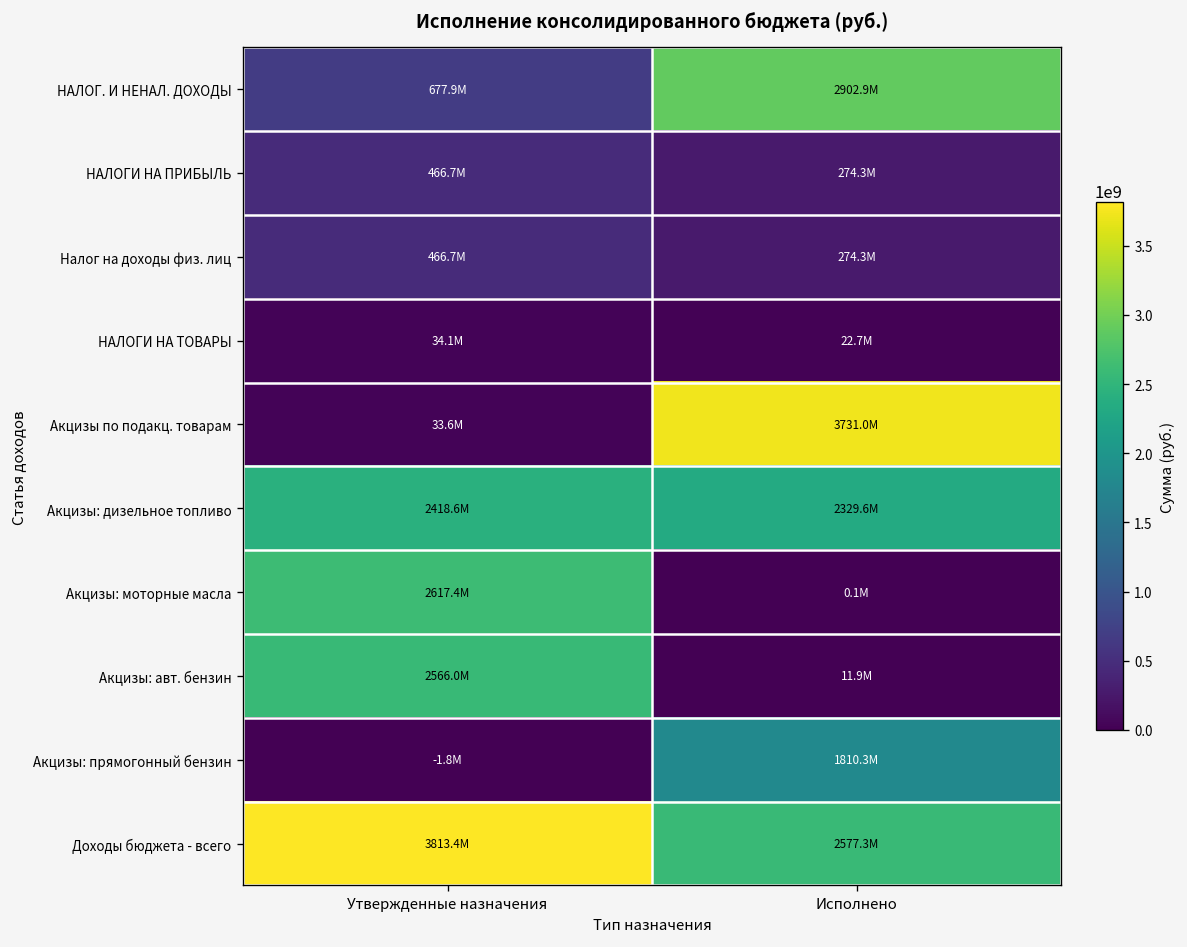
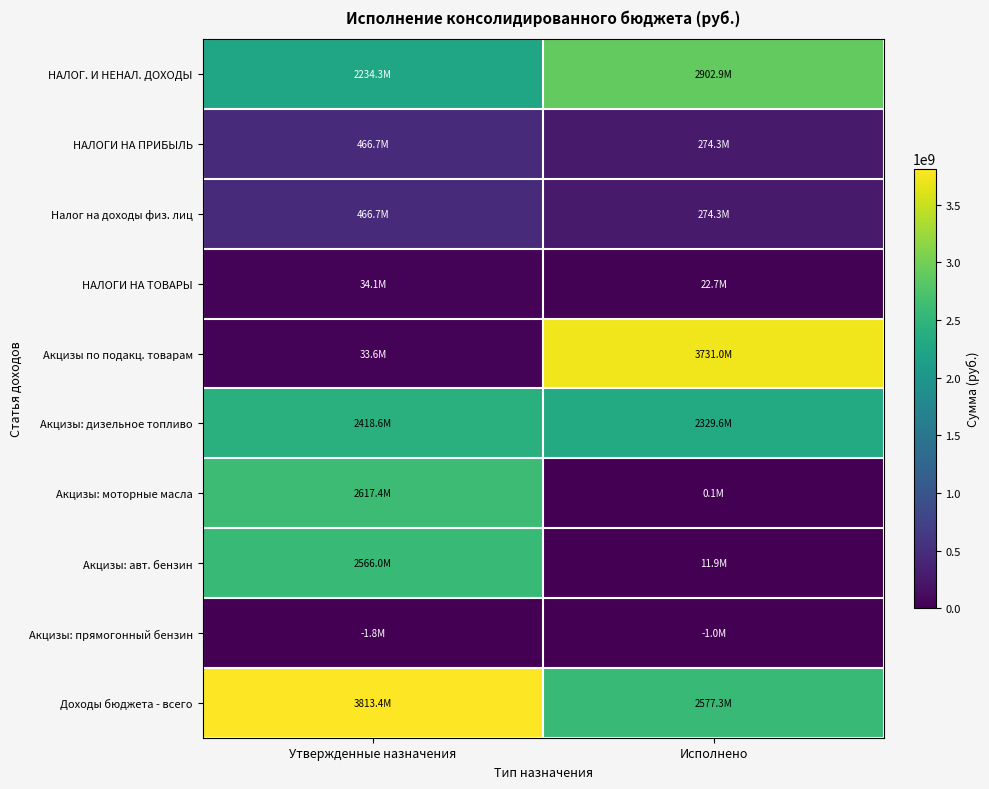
  {
    "НАЛОГ. И НЕНАЛ. ДОХОДЫ": {
-     "Утвержденные назначения": "677.9M",
+     "Утвержденные назначения": "2234.3M",
      "Исполнено": "2902.9M"
    },
    "НАЛОГИ НА ПРИБЫЛЬ": {
      "Утвержденные назначения": "466.7M",
      "Исполнено": "274.3M"
    },
    "Налог на доходы физ. лиц": {
      "Утвержденные назначения": "466.7M",
      "Исполнено": "274.3M"
    },
    "НАЛОГИ НА ТОВАРЫ": {
      "Утвержденные назначения": "34.1M",
      "Исполнено": "22.7M"
    },
    "Акцизы по подакц. товарам": {
      "Утвержденные назначения": "33.6M",
      "Исполнено": "3731.0M"
    },
    "Акцизы: дизельное топливо": {
      "Утвержденные назначения": "2418.6M",
      "Исполнено": "2329.6M"
    },
    "Акцизы: моторные масла": {
      "Утвержденные назначения": "2617.4M",
      "Исполнено": "0.1M"
    },
    "Акцизы: авт. бензин": {
      "Утвержденные назначения": "2566.0M",
      "Исполнено": "11.9M"
    },
    "Акцизы: прямогонный бензин": {
      "Утвержденные назначения": "-1.8M",
-     "Исполнено": "1810.3M"
+     "Исполнено": "-1.0M"
    },
    "Доходы бюджета - всего": {
      "Утвержденные назначения": "3813.4M",
      "Исполнено": "2577.3M"
    }
  }
